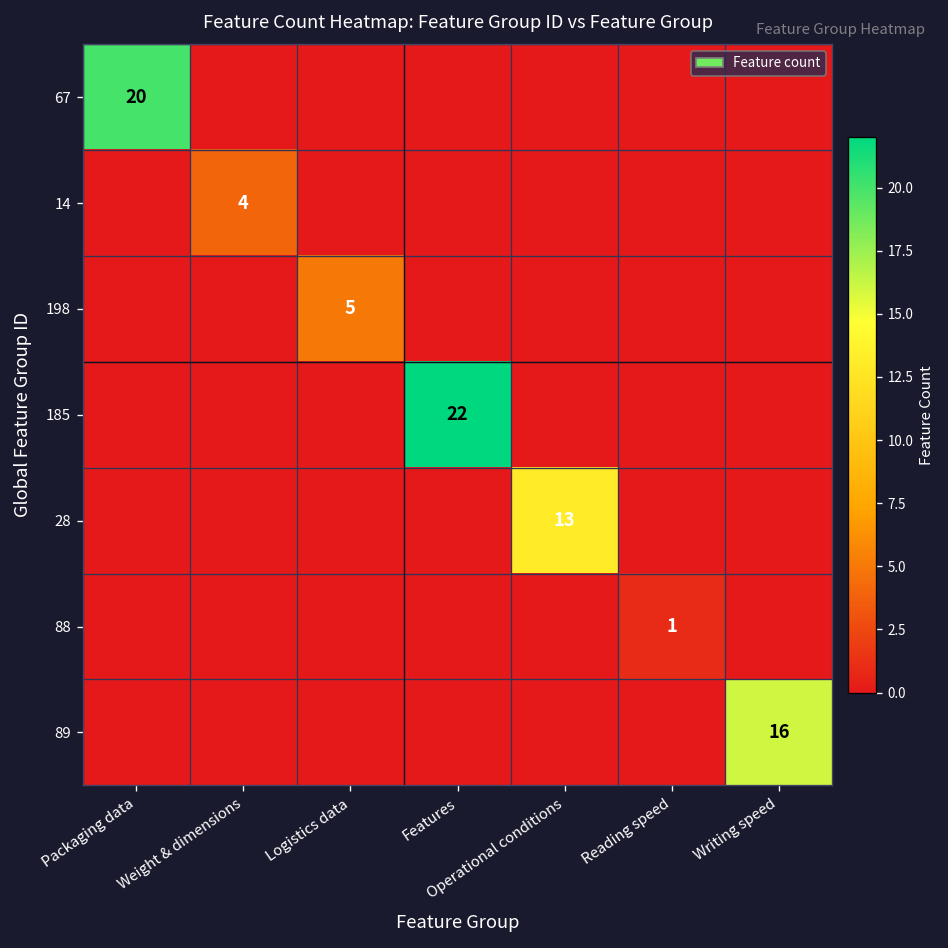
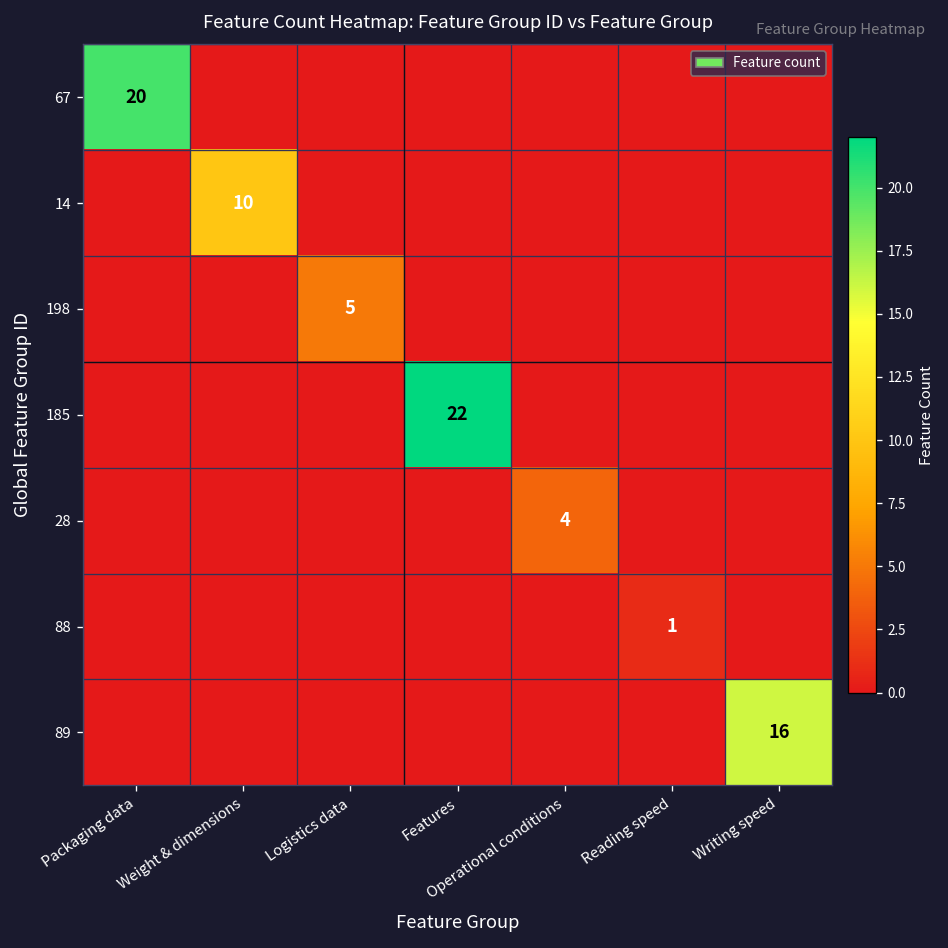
  {
    "67": {
      "Packaging data": 20
    },
    "14": {
-     "Weight & dimensions": 4
+     "Weight & dimensions": 10
    },
    "198": {
      "Logistics data": 5
    },
    "185": {
      "Features": 22
    },
    "28": {
-     "Operational conditions": 13
+     "Operational conditions": 4
    },
    "88": {
      "Reading speed": 1
    },
    "89": {
      "Writing speed": 16
    }
  }
